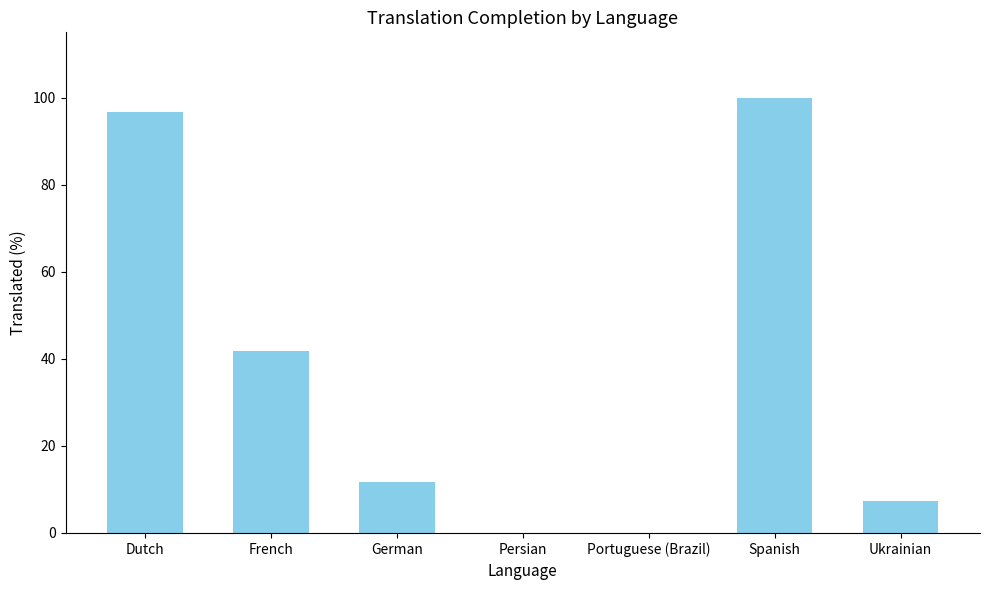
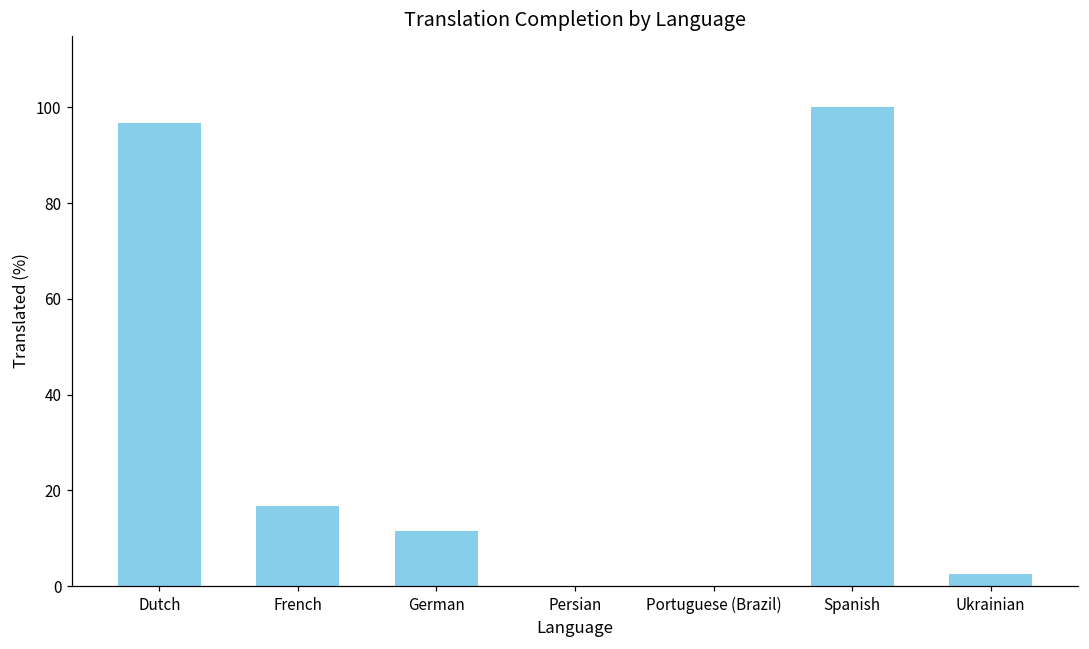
  {
    "Dutch": 97,
-   "French": 42,
+   "French": 17,
    "German": 12,
    "Persian": 0,
    "Portuguese (Brazil)": 0,
    "Spanish": 100,
-   "Ukrainian": 7
+   "Ukrainian": 3
  }
